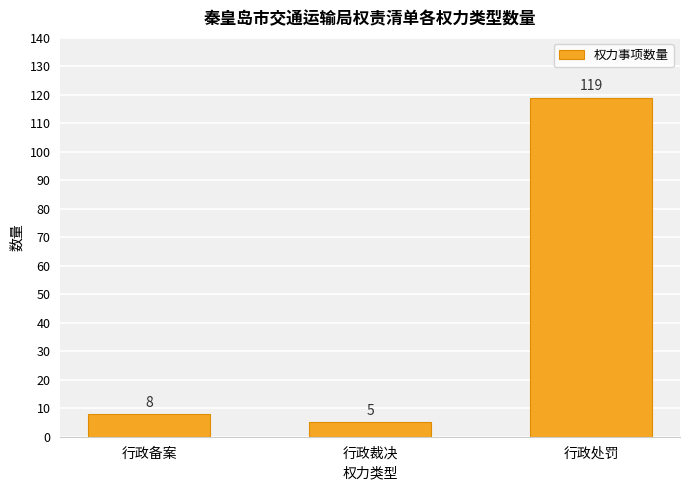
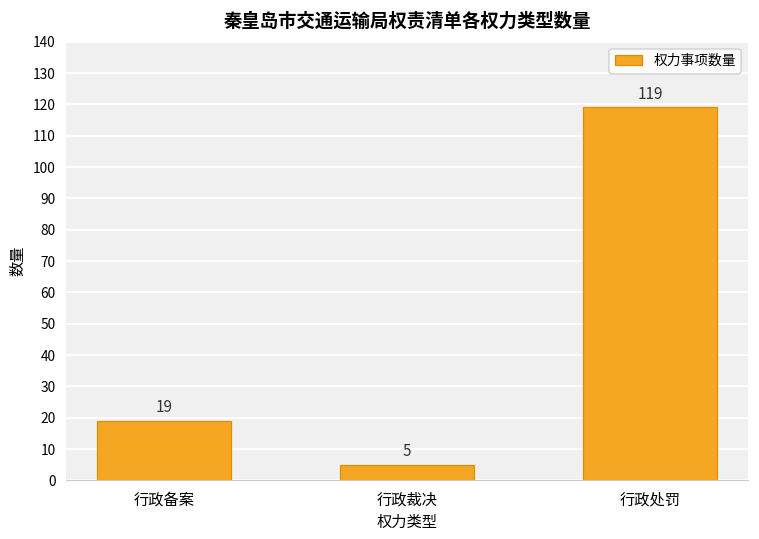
  {
-   "行政备案": 8,
+   "行政备案": 19,
    "行政裁决": 5,
    "行政处罚": 119
  }
